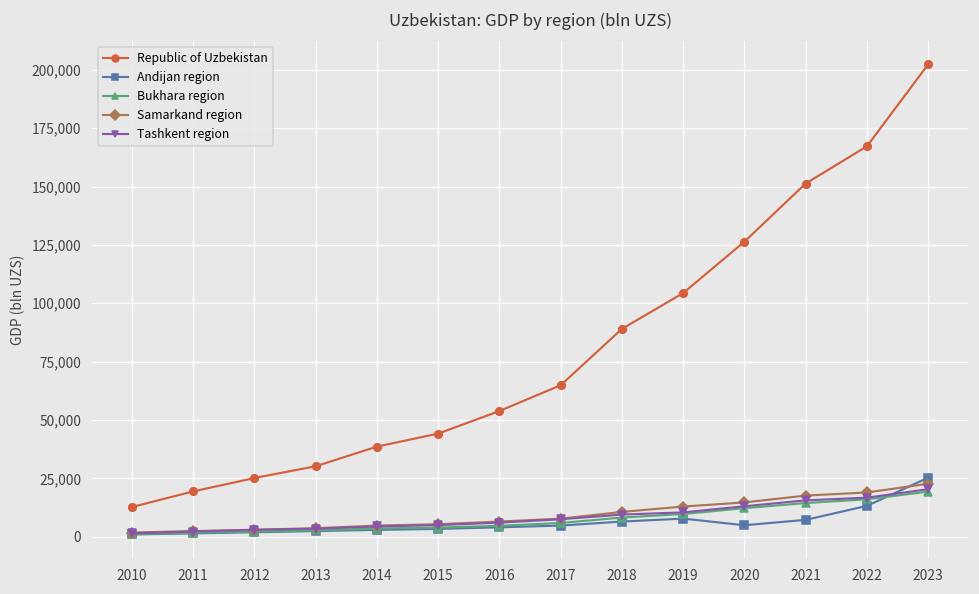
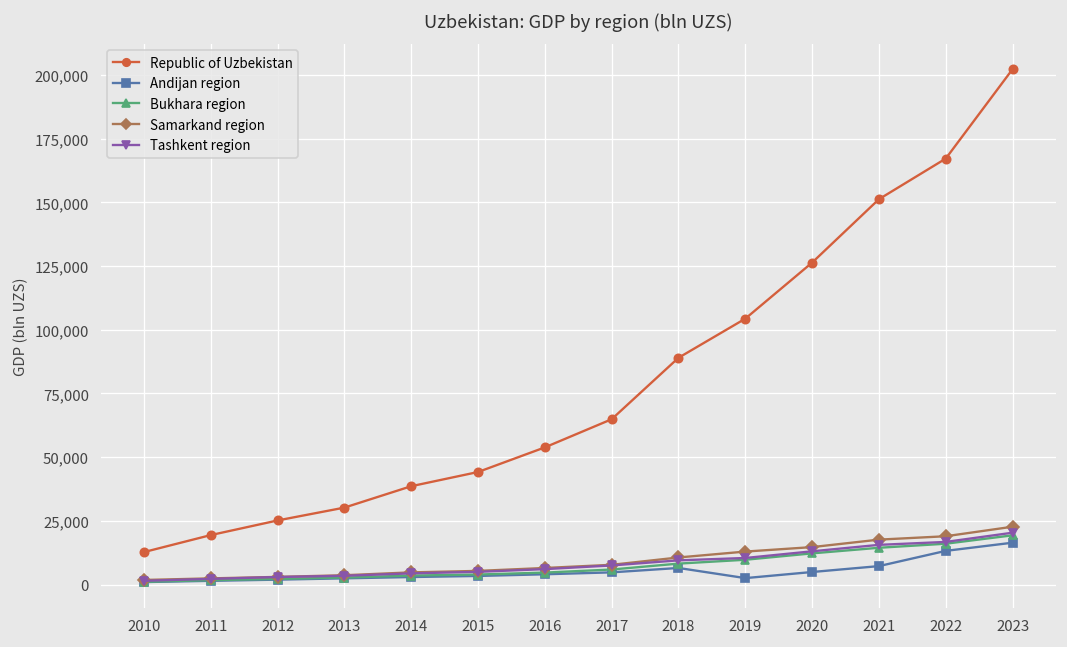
  {
    "Andijan region": {
      "2018": "6,000",
-     "2019": "8,000",
+     "2019": "3,000",
      "2020": "5,000",
      "2021": "7,000",
      "2022": "13,000",
-     "2023": "25,000"
+     "2023": "16,000"
    },
    "Bukhara region": {
      "2018": "8,000"
    }
  }
